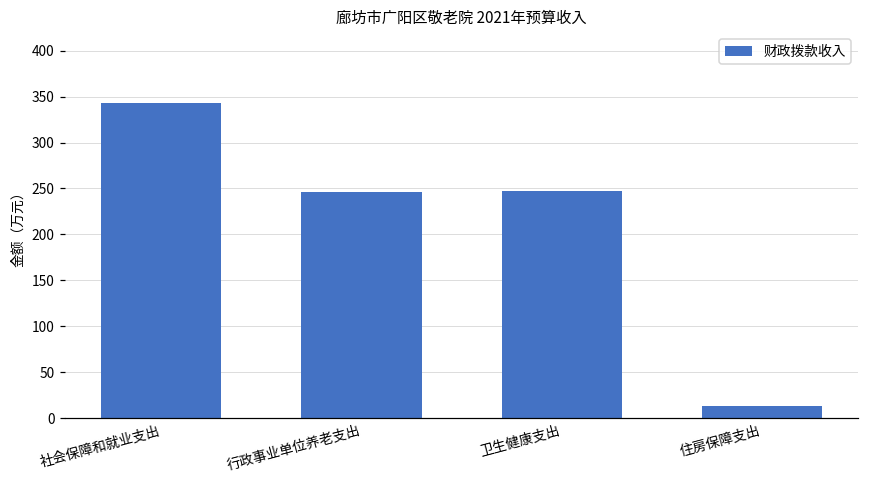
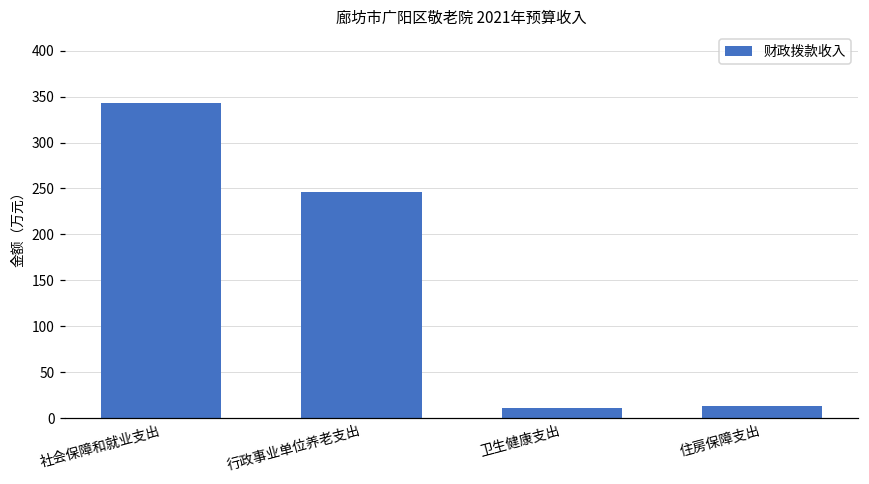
  {
    "社会保障和就业支出": 340,
    "行政事业单位养老支出": 250,
-   "卫生健康支出": 250,
+   "卫生健康支出": 10,
    "住房保障支出": 10
  }
